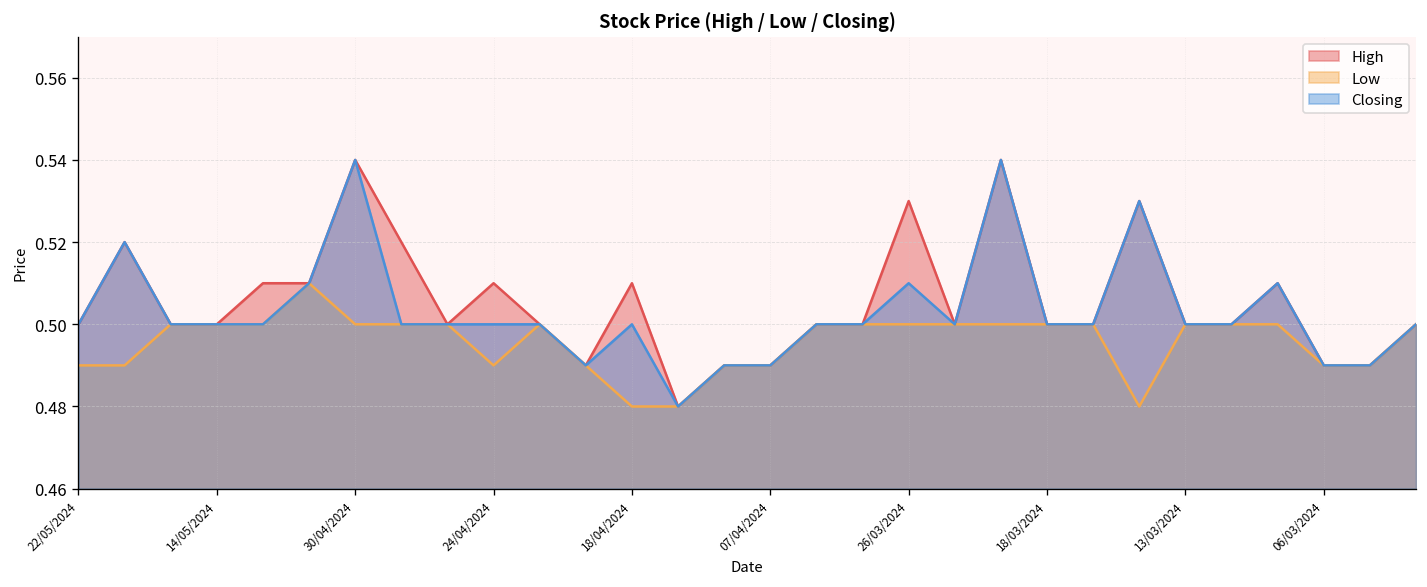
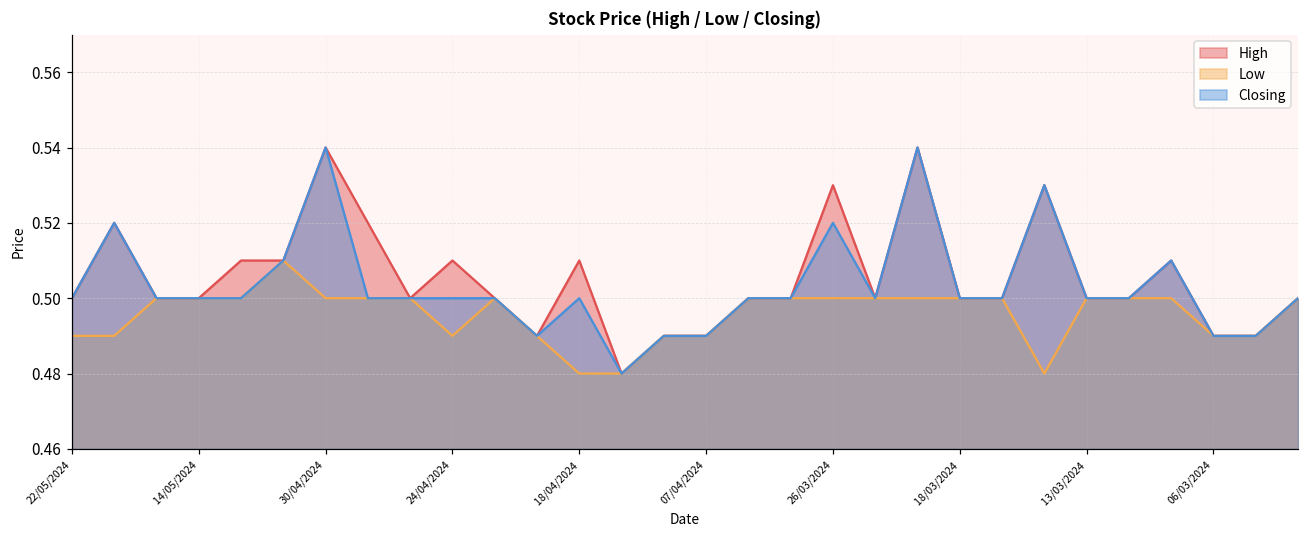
  {
    "Closing": {
      "24/04/2024": 0.50,
      "18/04/2024": 0.50,
-     "26/03/2024": 0.51
+     "26/03/2024": 0.52
    }
  }
